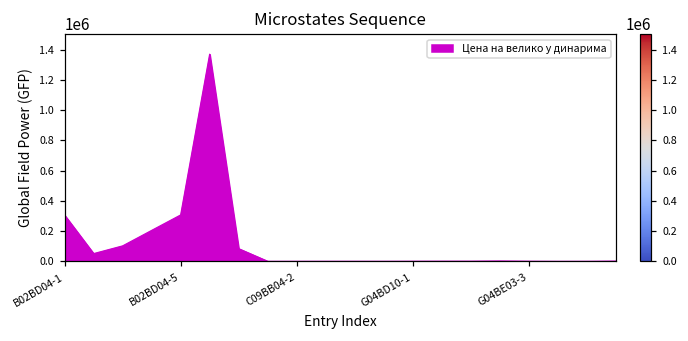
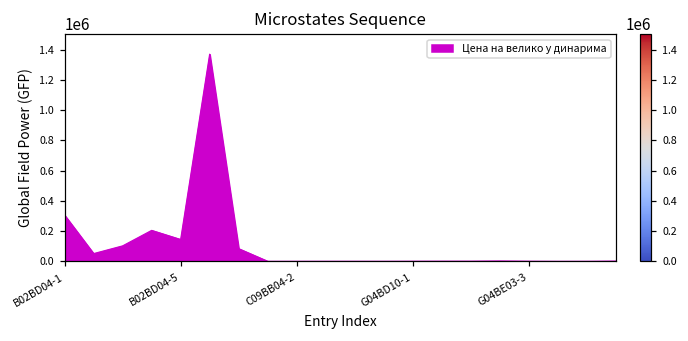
  {
    "B02BD04-1": 310000,
-   "B02BD04-5": 310000,
+   "B02BD04-5": 140000,
    "C09BB04-2": 0,
    "G04BD10-1": 0,
    "G04BE03-3": 0
  }
